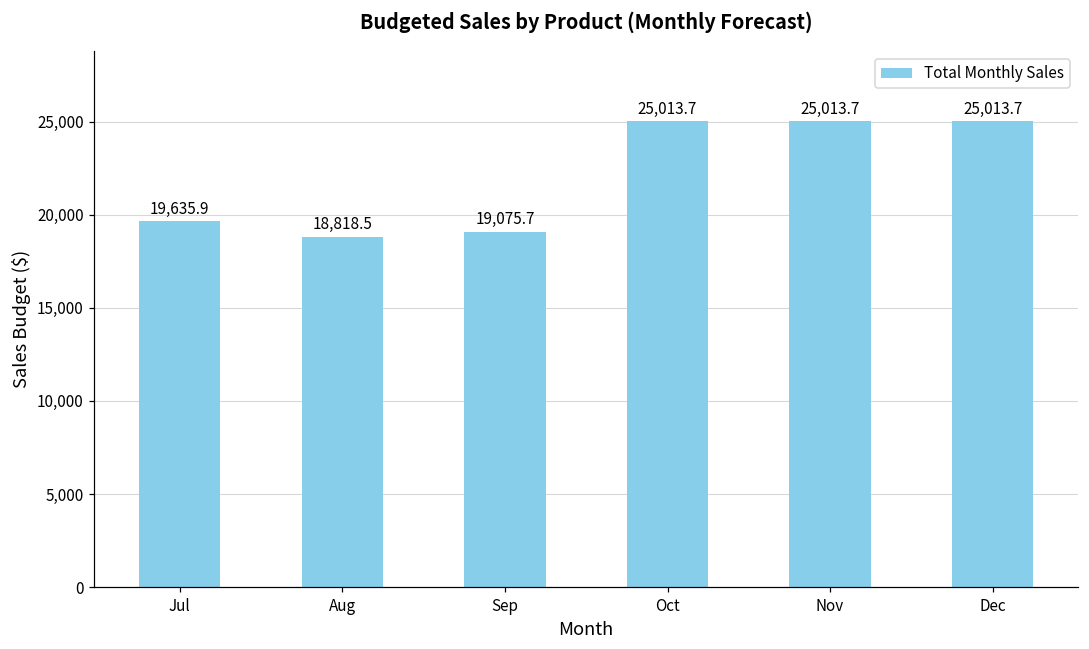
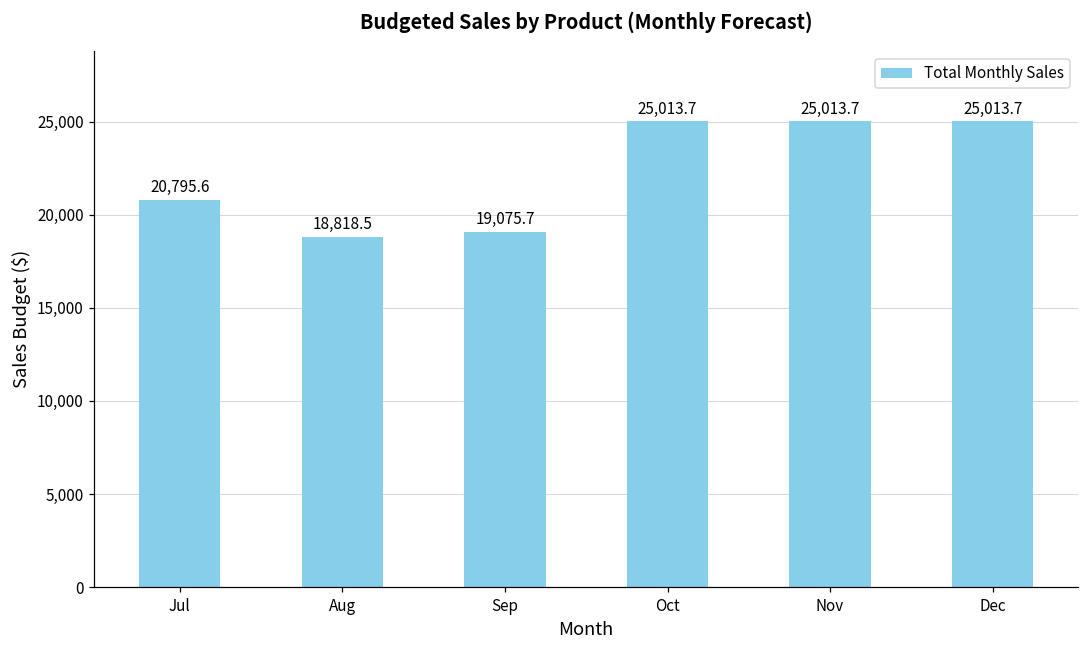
  {
-   "Jul": "19,635.9",
+   "Jul": "20,795.6",
    "Aug": "18,818.5",
    "Sep": "19,075.7",
    "Oct": "25,013.7",
    "Nov": "25,013.7",
    "Dec": "25,013.7"
  }
